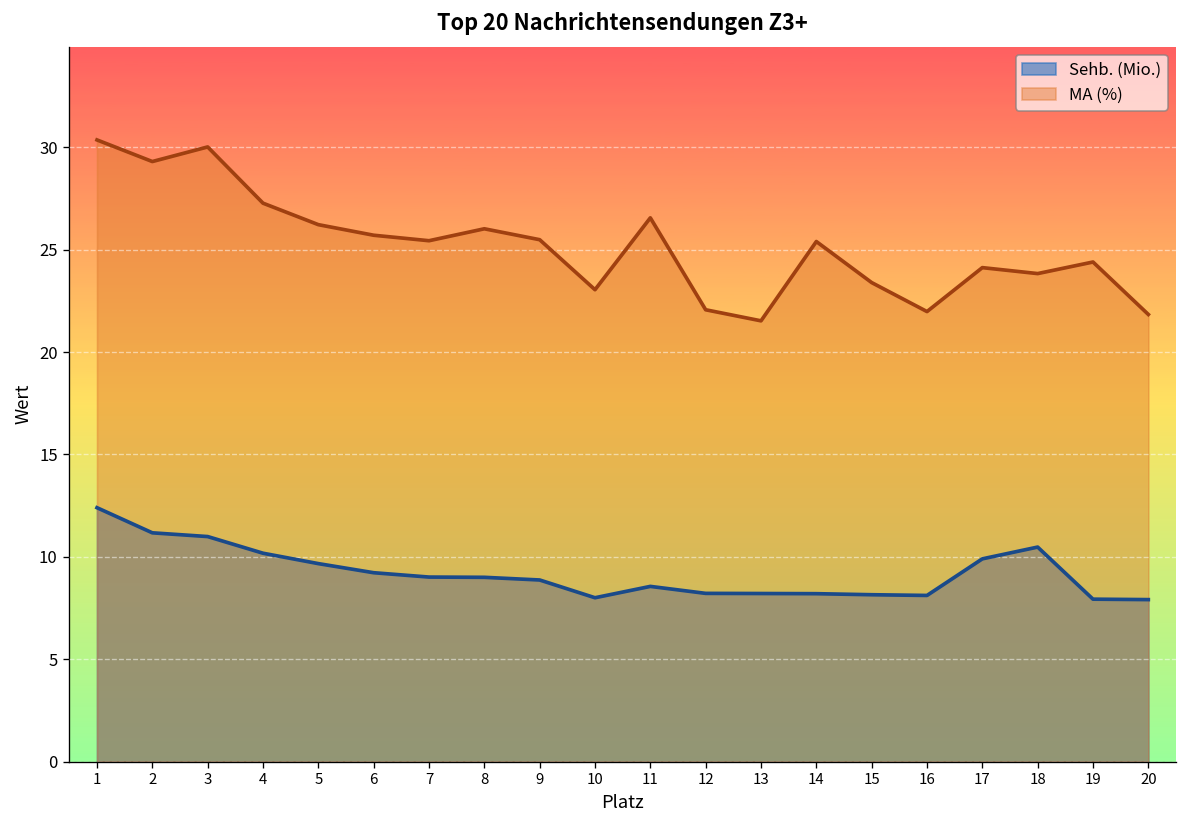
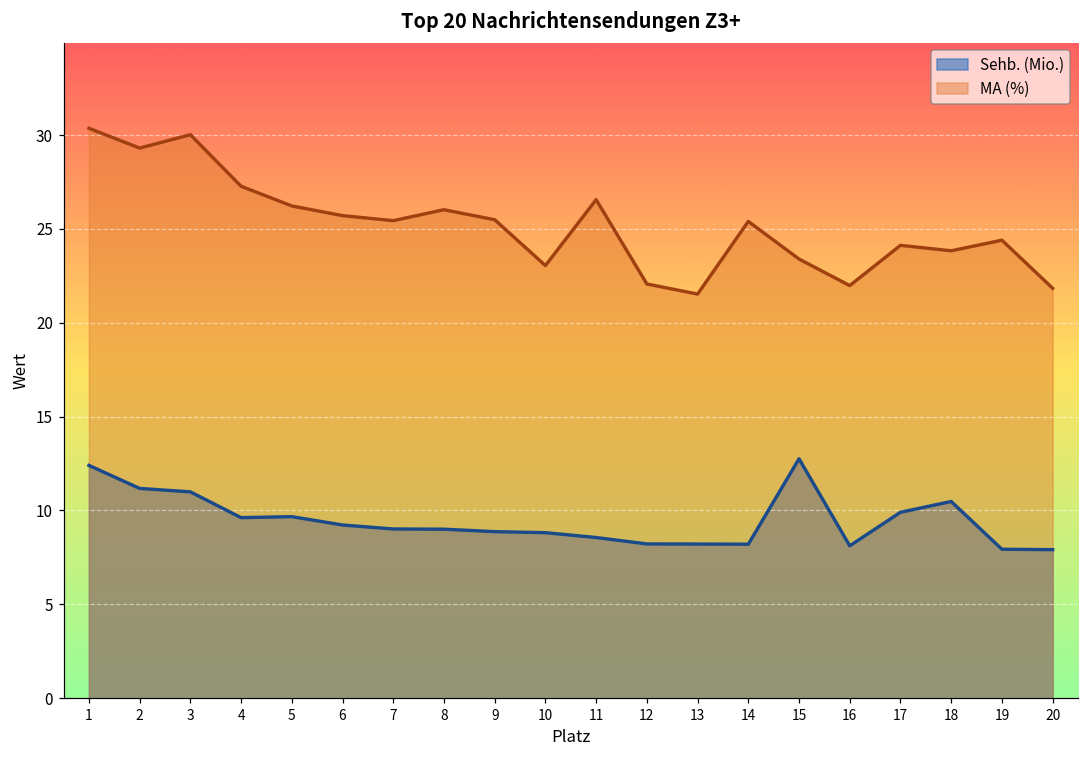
  {
    "Sehb. (Mio.)": {
      "1": 12.4,
      "2": 11.2,
      "3": 11.0,
-     "4": 10.2,
+     "4": 9.6,
      "5": 9.7,
      "6": 9.2,
      "7": 9.0,
      "8": 9.0,
      "9": 8.9,
-     "10": 8.0,
+     "10": 8.8,
      "11": 8.6,
      "12": 8.2,
      "13": 8.2,
      "14": 8.2,
-     "15": 8.2,
+     "15": 12.8,
      "16": 8.1,
      "17": 9.9,
      "18": 10.5,
      "19": 7.9,
      "20": 7.9
    },
    "MA (%)": {
      "1": 30.4,
      "2": 29.3,
      "3": 30.0,
      "4": 27.3,
      "5": 26.2,
      "6": 25.7,
      "7": 25.4,
      "8": 26.0,
      "9": 25.5,
      "10": 23.0,
      "11": 26.6,
      "12": 22.1,
      "13": 21.5,
      "14": 25.4,
      "15": 23.4,
      "16": 22.0,
      "17": 24.1,
      "18": 23.8,
      "19": 24.4,
      "20": 21.8
    }
  }
